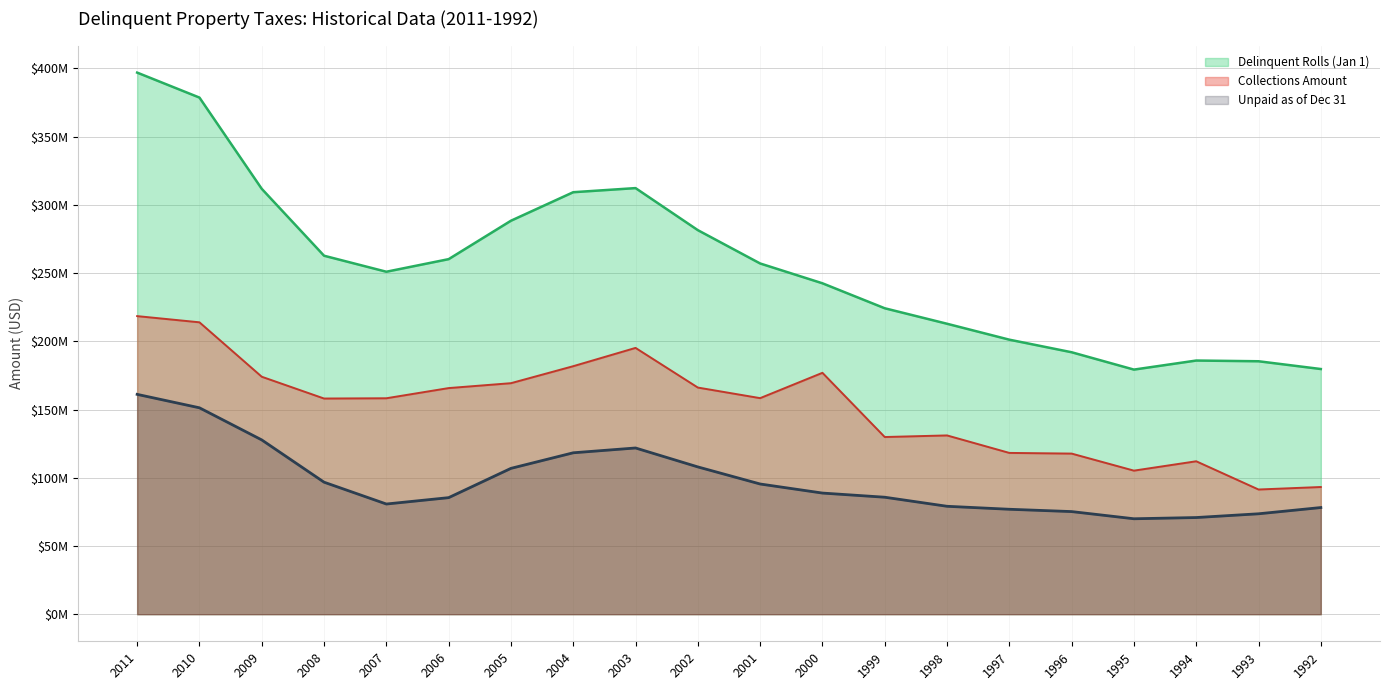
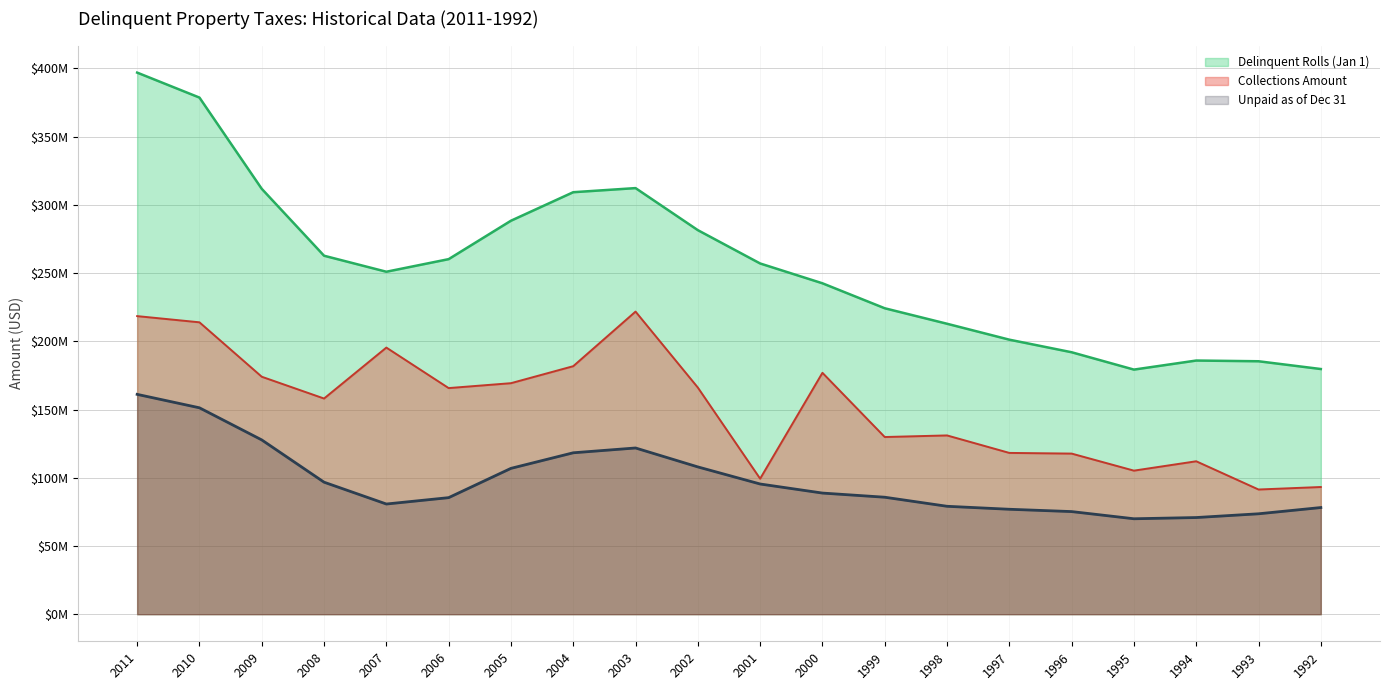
  {
    "Collections Amount": {
      "2011": "$218000000",
      "2010": "$214000000",
      "2009": "$174000000",
      "2008": "$158000000",
-     "2007": "$158000000",
+     "2007": "$195000000",
      "2006": "$166000000",
      "2005": "$169000000",
      "2004": "$182000000",
-     "2003": "$195000000",
+     "2003": "$222000000",
      "2002": "$166000000",
-     "2001": "$158000000",
+     "2001": "$99000000",
      "2000": "$177000000",
      "1999": "$130000000",
      "1998": "$131000000",
      "1997": "$118000000",
      "1996": "$118000000",
      "1995": "$105000000",
      "1994": "$112000000",
      "1993": "$91000000",
      "1992": "$93000000"
    }
  }
